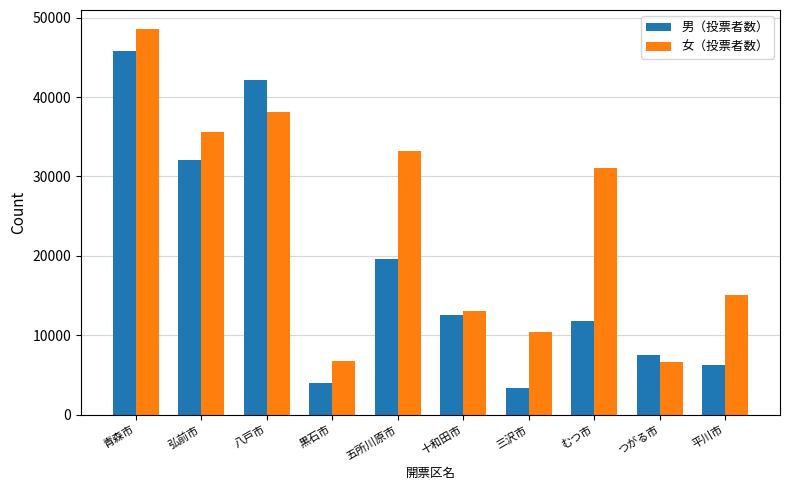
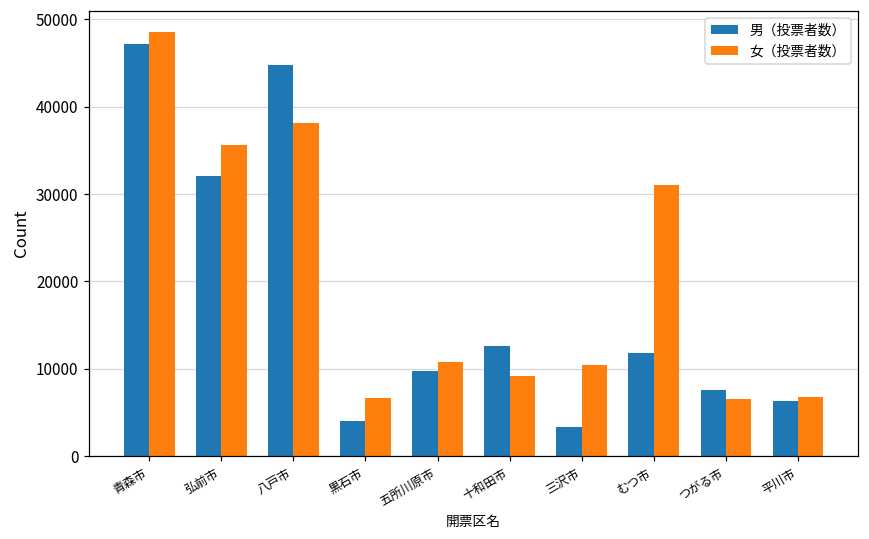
  {
    "男（投票者数）": {
-     "青森市": 46000,
+     "青森市": 47000,
      "弘前市": 32000,
-     "八戸市": 42000,
+     "八戸市": 45000,
      "黒石市": 4000,
-     "五所川原市": 20000,
+     "五所川原市": 10000,
      "十和田市": 13000,
      "三沢市": 3000,
      "むつ市": 12000,
      "つがる市": 8000,
      "平川市": 6000
    },
    "女（投票者数）": {
      "青森市": 49000,
      "弘前市": 36000,
      "八戸市": 38000,
      "黒石市": 7000,
-     "五所川原市": 33000,
-     "十和田市": 13000,
+     "五所川原市": 11000,
+     "十和田市": 9000,
      "三沢市": 10000,
      "むつ市": 31000,
      "つがる市": 7000,
-     "平川市": 15000
+     "平川市": 7000
    }
  }
